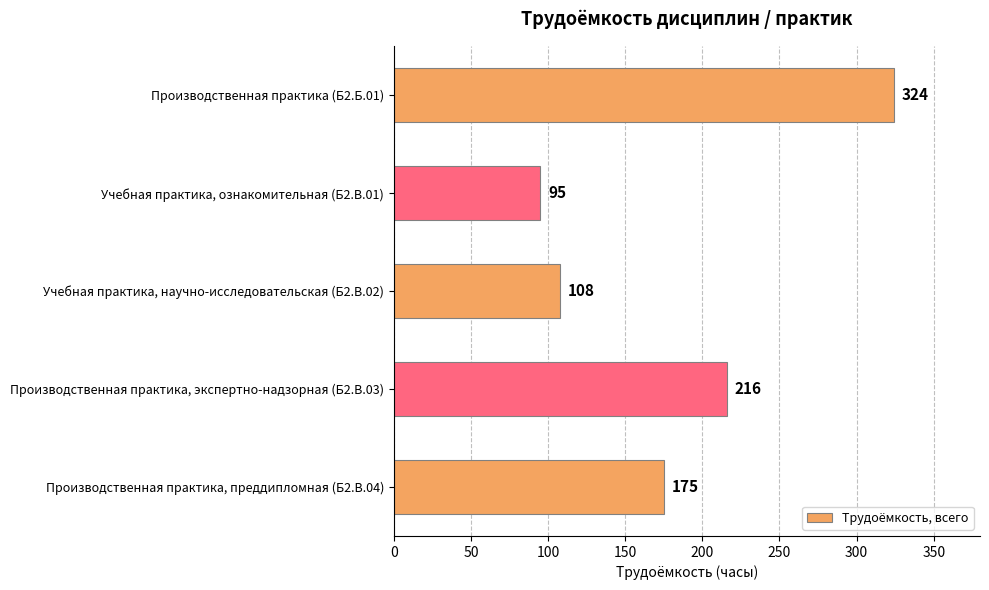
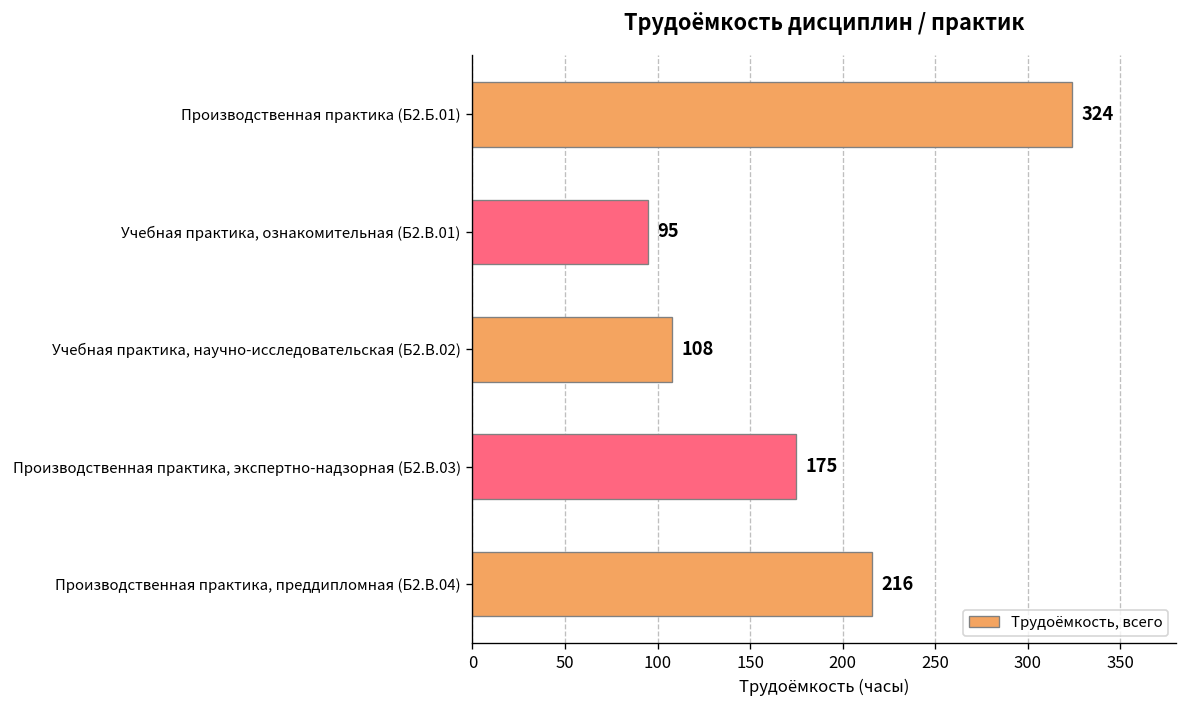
  {
    "Производственная практика (Б2.Б.01)": 324,
    "Учебная практика, ознакомительная (Б2.В.01)": 95,
    "Учебная практика, научно-исследовательская (Б2.В.02)": 108,
-   "Производственная практика, экспертно-надзорная (Б2.В.03)": 216,
-   "Производственная практика, преддипломная (Б2.В.04)": 175
+   "Производственная практика, экспертно-надзорная (Б2.В.03)": 175,
+   "Производственная практика, преддипломная (Б2.В.04)": 216
  }
